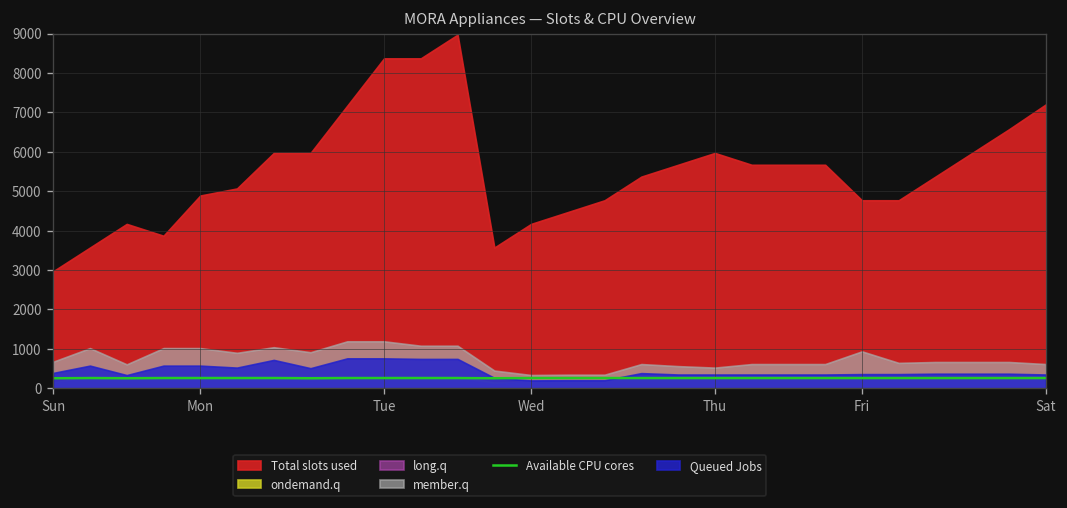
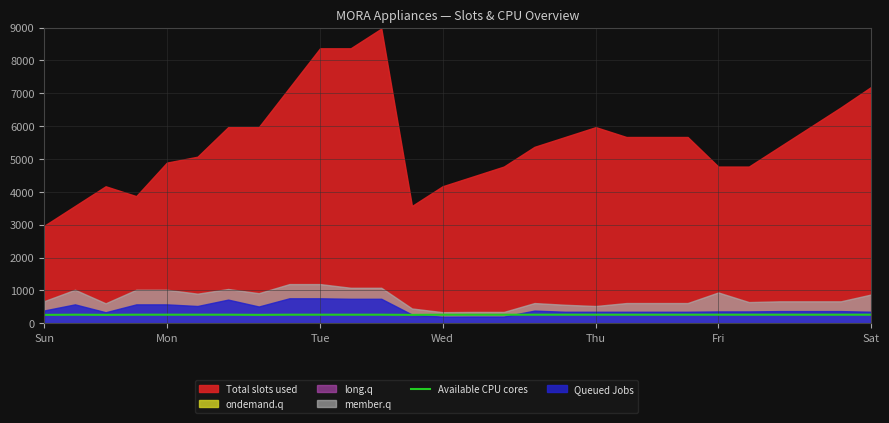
  {
    "Available CPU cores": {
      "Sun": 300
    },
    "Total slots used": {
      "Sun": 3000,
      "Mon": 4900,
      "Tue": 8400,
      "Wed": 4200,
      "Thu": 6000,
      "Fri": 4800,
      "Sat": 7200
    },
    "member.q": {
      "Sun": 700,
      "Mon": 1000,
      "Tue": 1200,
      "Thu": 500,
      "Fri": 900,
-     "Sat": 600
+     "Sat": 900
    },
    "Queued Jobs": {
      "Sun": 400,
      "Mon": 600,
      "Tue": 800
    }
  }
